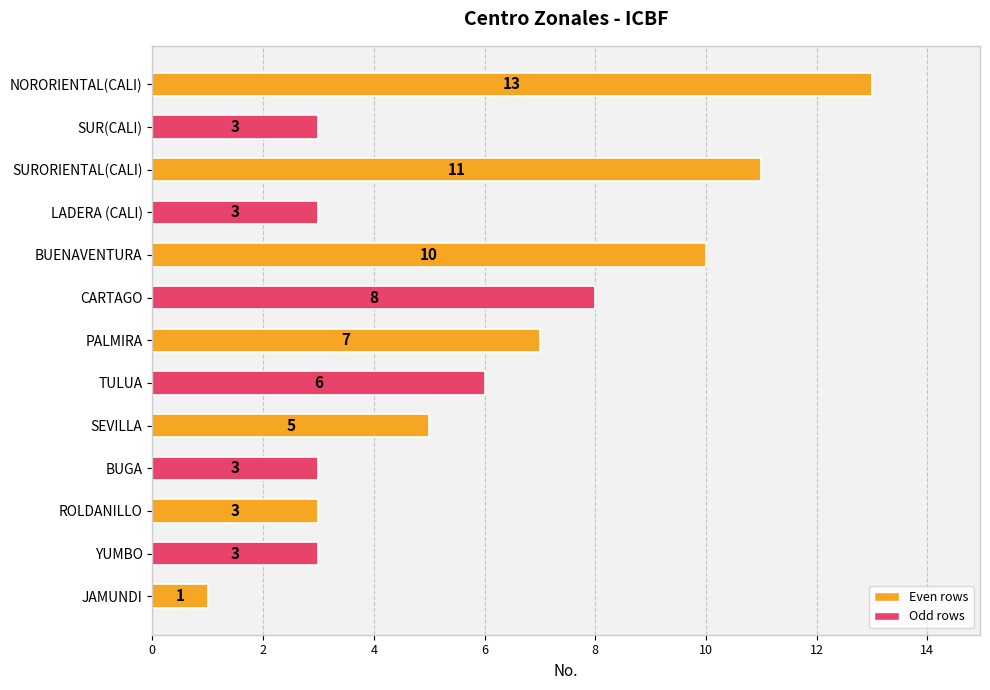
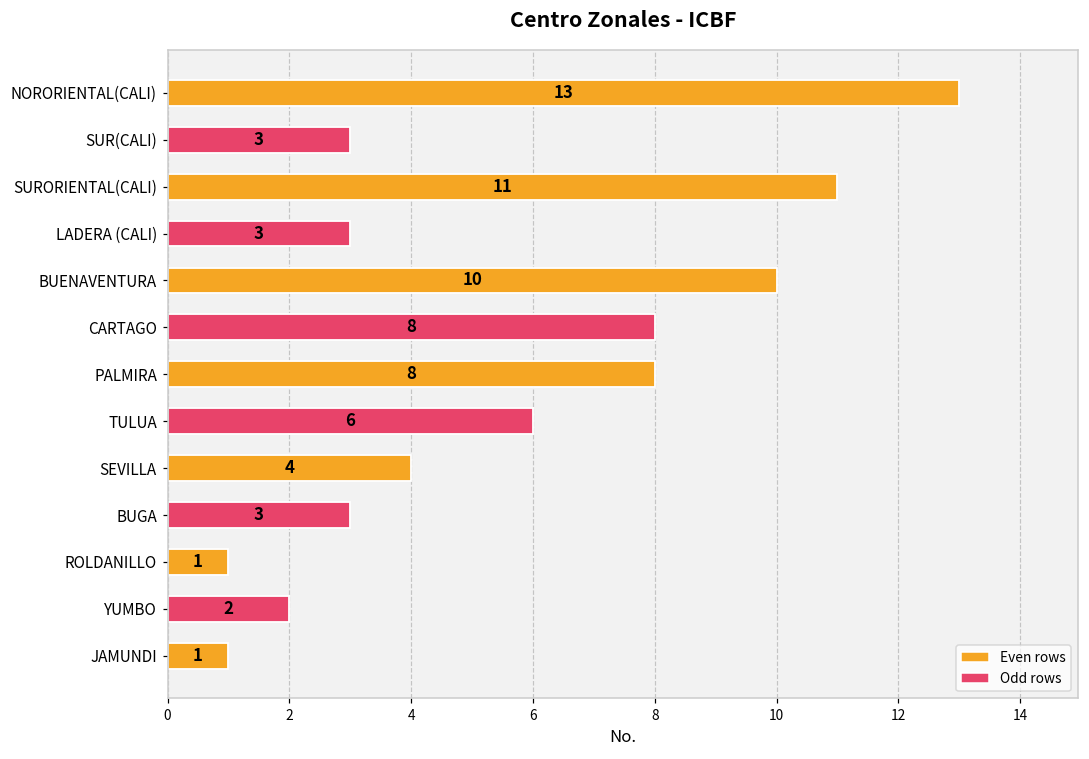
  {
    "NORORIENTAL(CALI)": 13,
    "SUR(CALI)": 3,
    "SURORIENTAL(CALI)": 11,
    "LADERA (CALI)": 3,
    "BUENAVENTURA": 10,
    "CARTAGO": 8,
-   "PALMIRA": 7,
+   "PALMIRA": 8,
    "TULUA": 6,
-   "SEVILLA": 5,
+   "SEVILLA": 4,
    "BUGA": 3,
-   "ROLDANILLO": 3,
-   "YUMBO": 3,
+   "ROLDANILLO": 1,
+   "YUMBO": 2,
    "JAMUNDI": 1
  }
